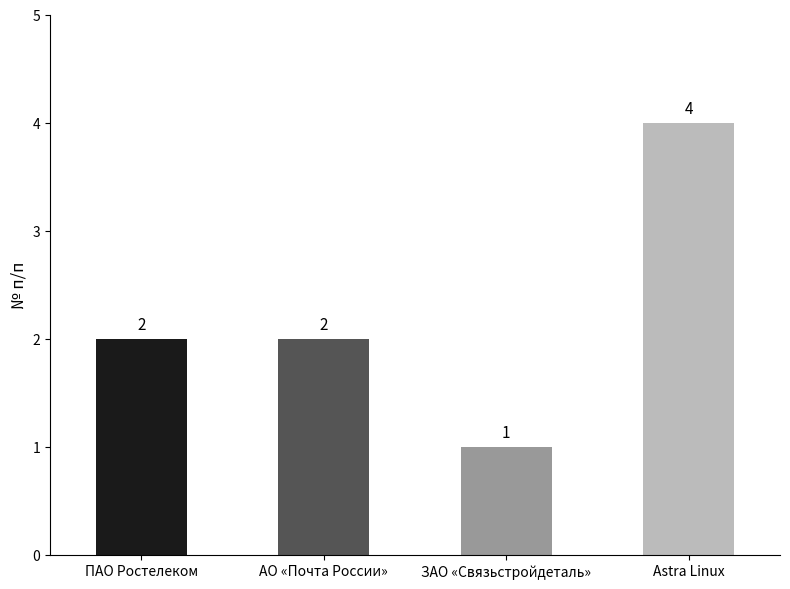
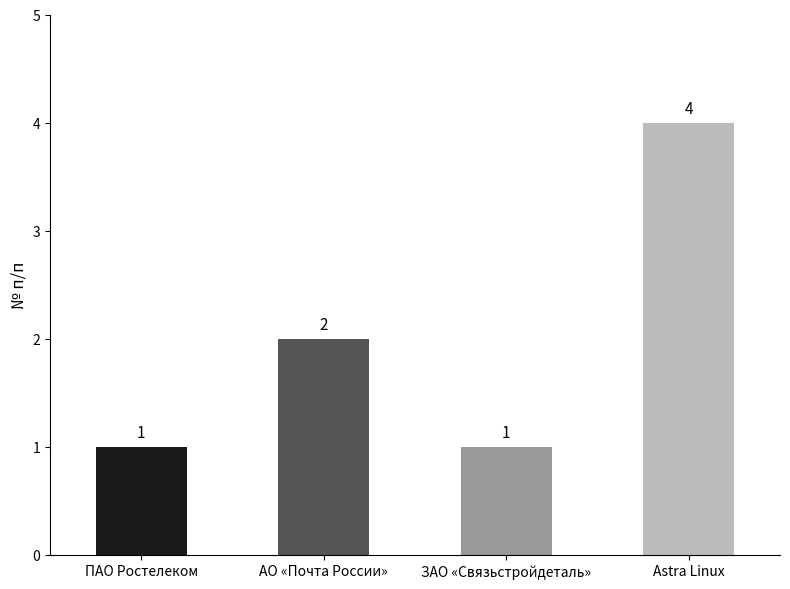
  {
-   "ПАО Ростелеком": 2,
+   "ПАО Ростелеком": 1,
    "АО «Почта России»": 2,
    "ЗАО «Связьстройдеталь»": 1,
    "Astra Linux": 4
  }
